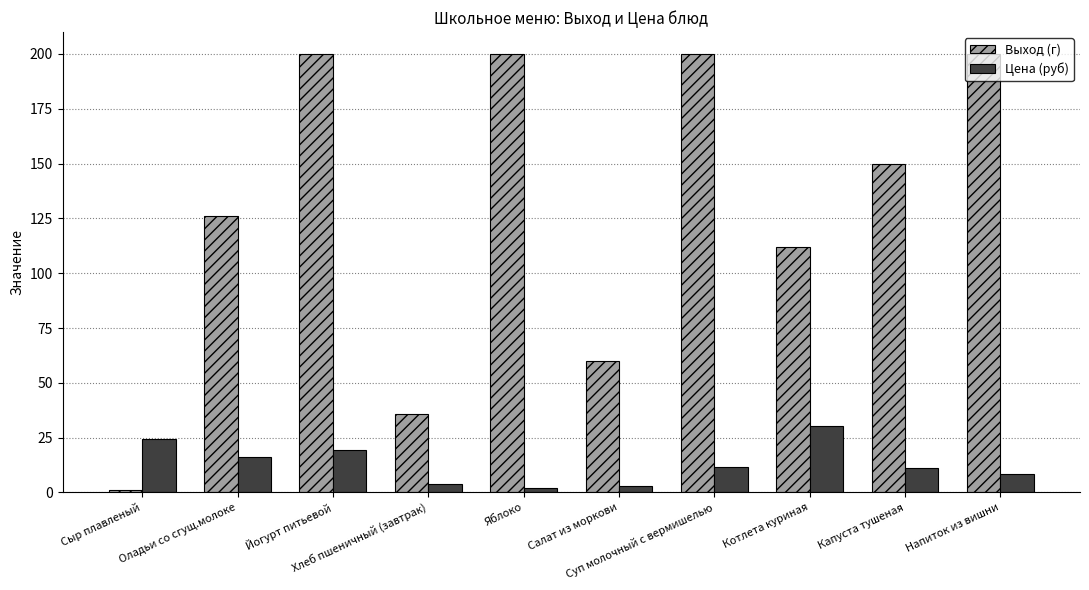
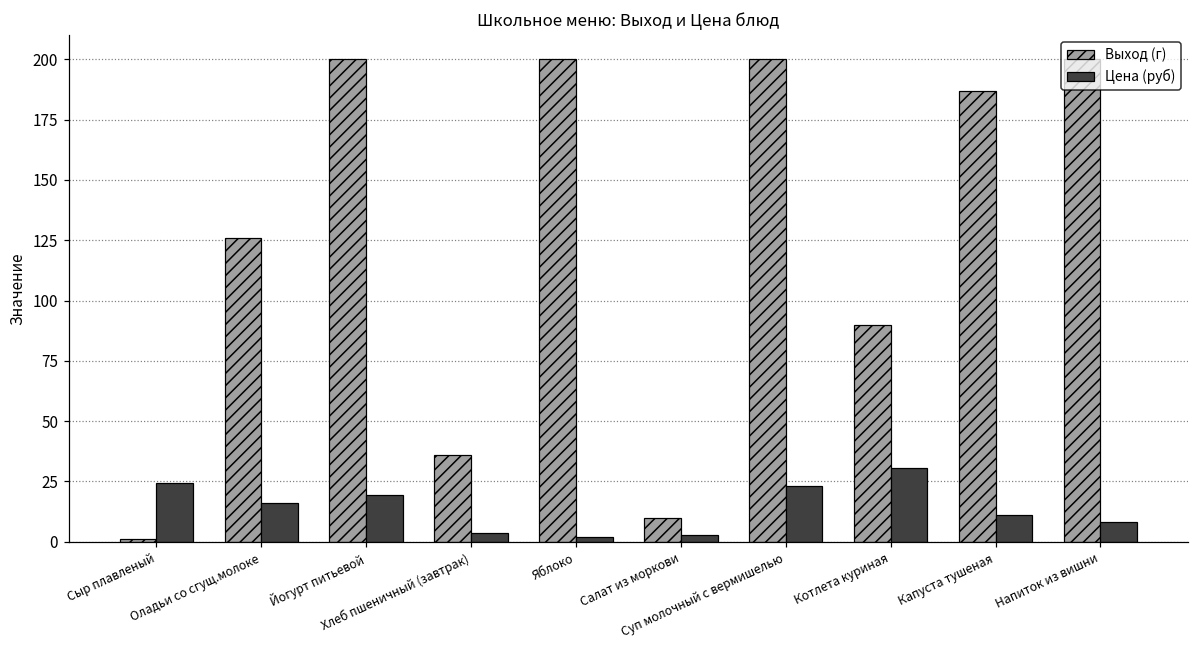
  {
    "Выход (г)": {
      "Оладьи со сгущ.молоке": 126,
      "Йогурт питьевой": 200,
      "Хлеб пшеничный (завтрак)": 36,
      "Яблоко": 200,
-     "Салат из моркови": 60,
+     "Салат из моркови": 10,
      "Суп молочный с вермишелью": 200,
-     "Котлета куриная": 112,
-     "Капуста тушеная": 150
+     "Котлета куриная": 90,
+     "Капуста тушеная": 187
    },
    "Цена (руб)": {
      "Сыр плавленый": 24,
      "Оладьи со сгущ.молоке": 16,
      "Йогурт питьевой": 19,
      "Хлеб пшеничный (завтрак)": 4,
      "Яблоко": 2,
      "Салат из моркови": 3,
-     "Суп молочный с вермишелью": 12,
+     "Суп молочный с вермишелью": 23,
      "Котлета куриная": 30,
      "Капуста тушеная": 11,
      "Напиток из вишни": 8
    }
  }
